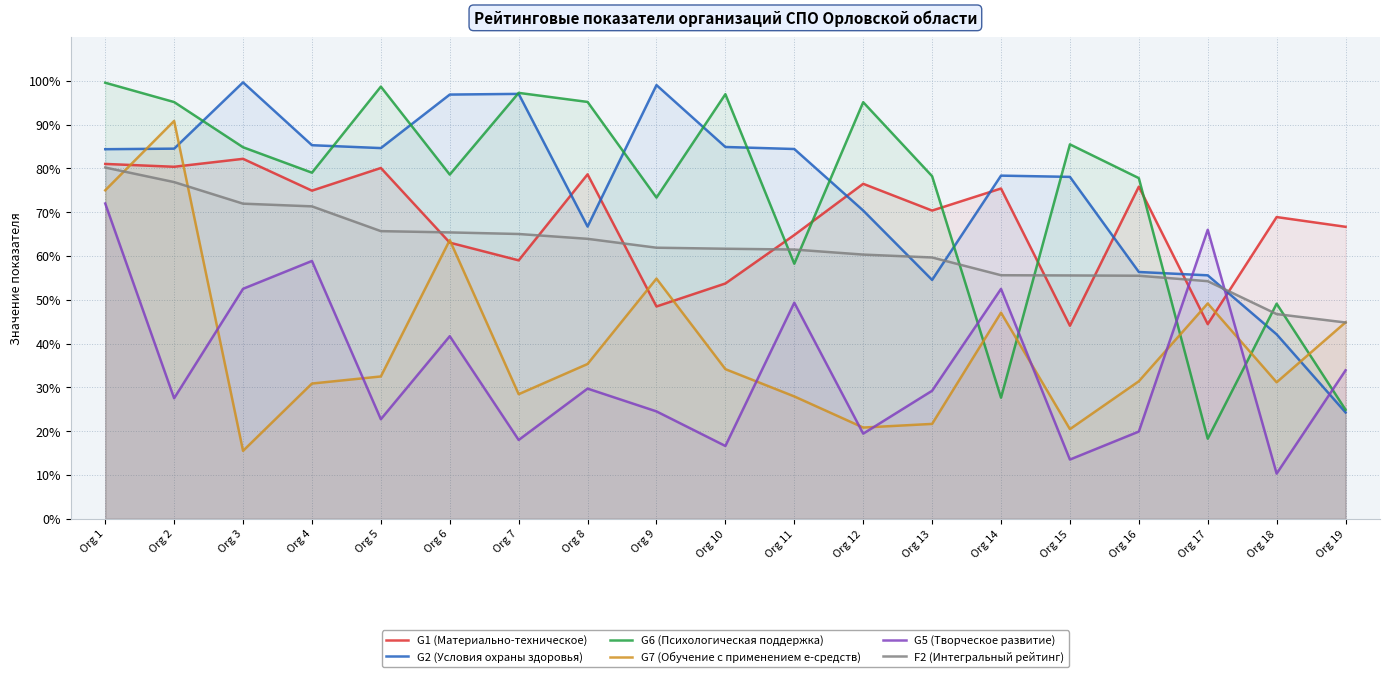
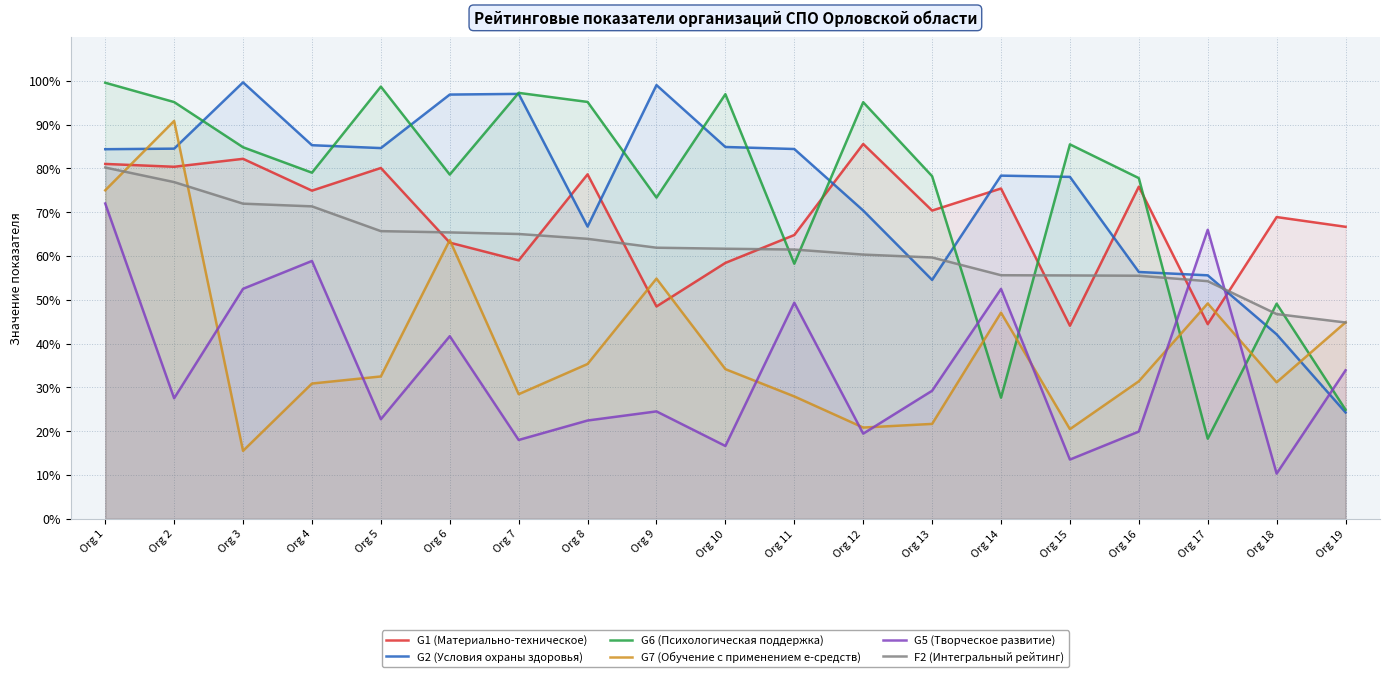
  {
    "G1 (Материально-техническое)": {
      "Org 1": "81%",
      "Org 2": "80%",
      "Org 3": "82%",
      "Org 4": "75%",
      "Org 5": "80%",
      "Org 6": "63%",
      "Org 7": "59%",
      "Org 8": "79%",
      "Org 9": "48%",
-     "Org 10": "54%",
+     "Org 10": "58%",
      "Org 11": "65%",
-     "Org 12": "76%",
+     "Org 12": "86%",
      "Org 13": "70%",
      "Org 14": "75%",
      "Org 15": "44%",
      "Org 16": "76%",
      "Org 17": "44%",
      "Org 18": "69%",
      "Org 19": "67%"
    },
    "G2 (Условия охраны здоровья)": {
      "Org 1": "84%",
      "Org 2": "85%",
      "Org 3": "100%",
      "Org 4": "85%",
      "Org 5": "85%",
      "Org 6": "97%",
      "Org 8": "67%",
      "Org 9": "99%",
      "Org 10": "85%",
      "Org 11": "84%",
      "Org 12": "70%",
      "Org 13": "55%",
      "Org 14": "78%",
      "Org 15": "78%",
      "Org 16": "56%",
      "Org 17": "56%",
      "Org 18": "42%",
      "Org 19": "24%"
    },
    "G6 (Психологическая поддержка)": {
      "Org 1": "100%",
      "Org 2": "95%",
      "Org 3": "85%",
      "Org 4": "79%",
      "Org 5": "99%",
      "Org 6": "79%",
      "Org 8": "95%",
      "Org 9": "73%",
      "Org 10": "97%",
      "Org 11": "58%",
      "Org 12": "95%",
      "Org 13": "78%",
      "Org 14": "28%",
      "Org 15": "85%",
      "Org 16": "78%",
      "Org 17": "18%",
      "Org 18": "49%",
      "Org 19": "25%"
    },
    "G7 (Обучение с применением е-средств)": {
      "Org 1": "75%",
      "Org 2": "91%",
      "Org 3": "16%",
      "Org 4": "31%",
      "Org 5": "33%",
      "Org 6": "64%",
      "Org 7": "28%",
      "Org 8": "35%",
      "Org 9": "55%",
      "Org 10": "34%",
      "Org 11": "28%",
      "Org 12": "21%",
      "Org 13": "22%",
      "Org 14": "47%",
      "Org 15": "20%",
      "Org 16": "31%",
      "Org 17": "49%",
      "Org 18": "31%"
    },
    "G5 (Творческое развитие)": {
      "Org 1": "72%",
      "Org 2": "28%",
      "Org 3": "53%",
      "Org 4": "59%",
      "Org 5": "23%",
      "Org 6": "42%",
      "Org 7": "18%",
-     "Org 8": "30%",
+     "Org 8": "22%",
      "Org 9": "25%",
      "Org 10": "17%",
      "Org 11": "49%",
      "Org 12": "19%",
      "Org 13": "29%",
      "Org 14": "52%",
      "Org 15": "14%",
      "Org 16": "20%",
      "Org 17": "66%",
      "Org 18": "10%",
      "Org 19": "34%"
    },
    "F2 (Интегральный рейтинг)": {
      "Org 1": "80%",
      "Org 2": "77%",
      "Org 3": "72%",
      "Org 4": "71%",
      "Org 5": "66%",
      "Org 6": "65%",
      "Org 7": "65%",
      "Org 8": "64%",
      "Org 9": "62%",
      "Org 10": "62%",
      "Org 11": "61%",
      "Org 12": "60%",
      "Org 13": "60%",
      "Org 14": "56%",
      "Org 15": "56%",
      "Org 16": "55%",
      "Org 17": "54%",
      "Org 18": "47%"
    }
  }
